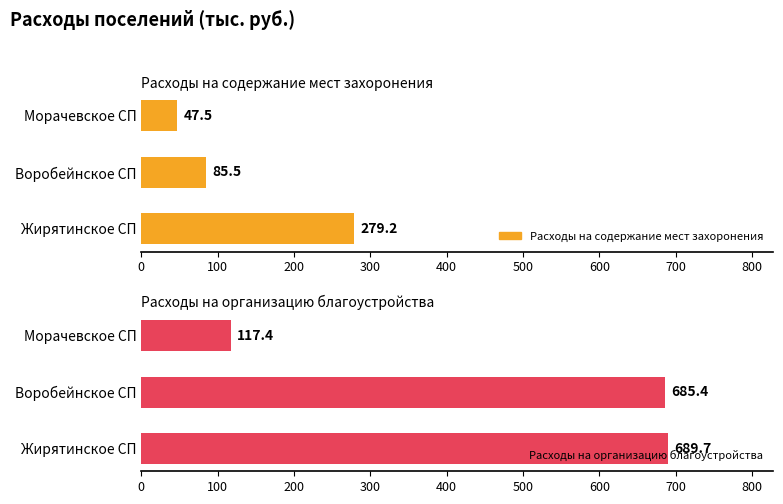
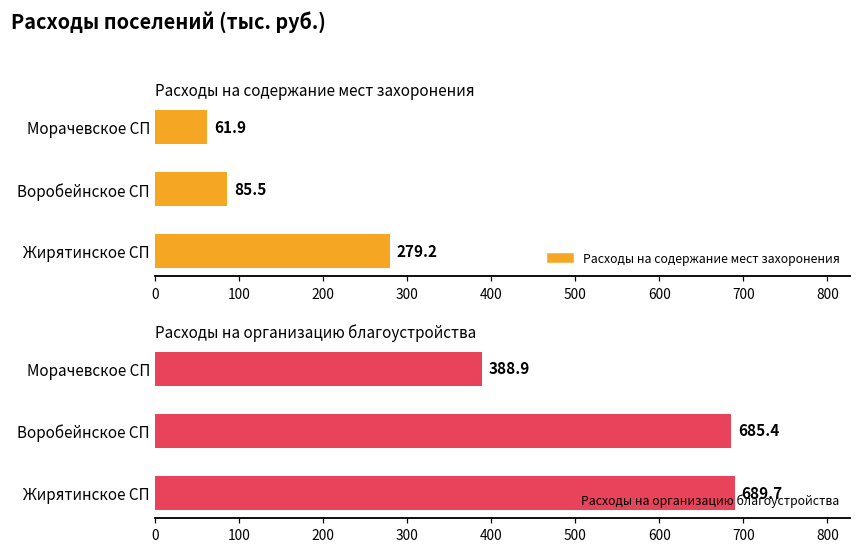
  {
    "Расходы на содержание мест захоронения": {
-     "Морачевское СП": 47.5,
+     "Морачевское СП": 61.9,
      "Воробейнское СП": 85.5,
      "Жирятинское СП": 279.2
    },
    "Расходы на организацию благоустройства": {
-     "Морачевское СП": 117.4,
+     "Морачевское СП": 388.9,
      "Воробейнское СП": 685.4,
      "Жирятинское СП": 689.7
    }
  }
